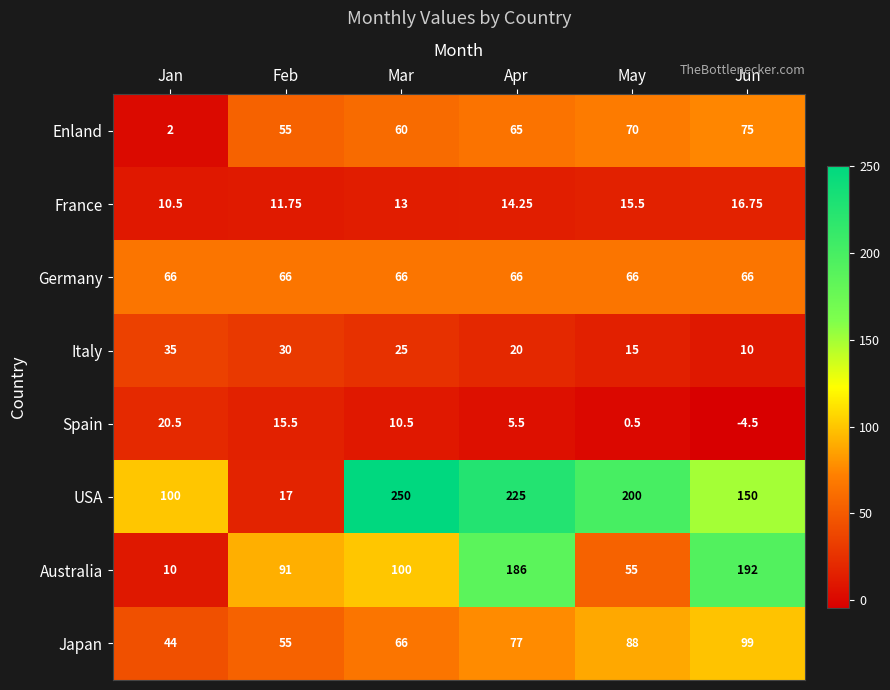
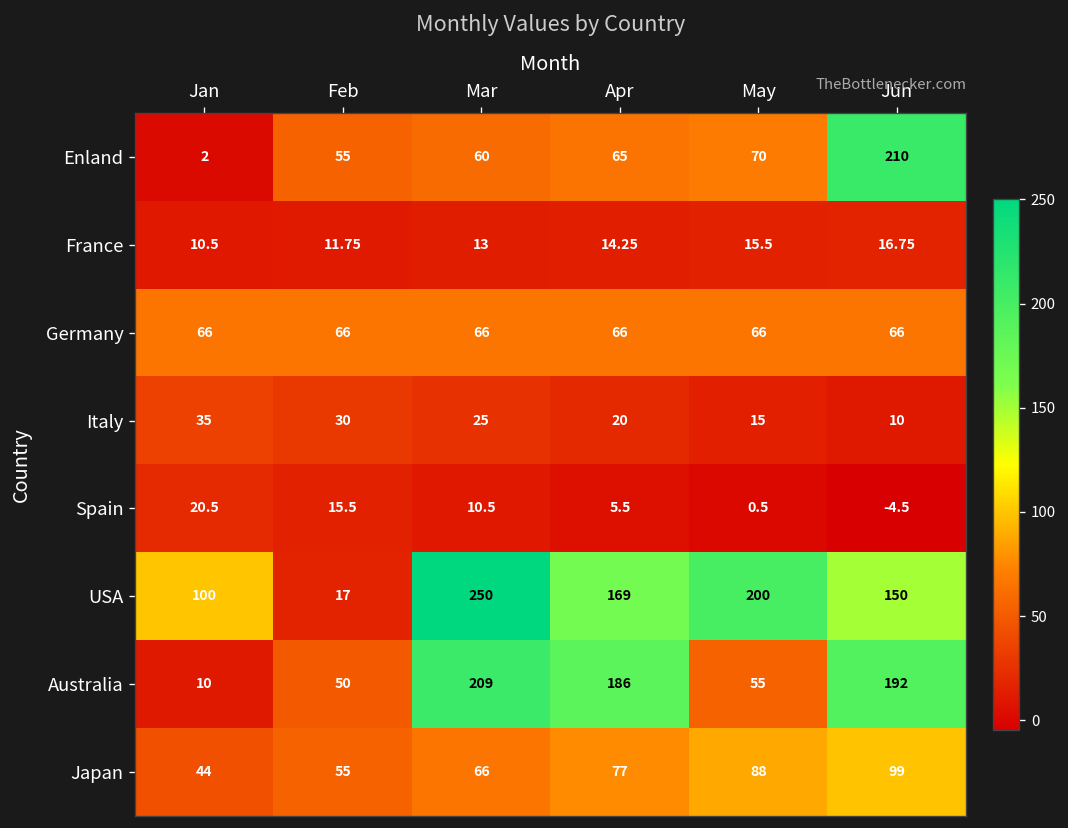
  {
    "Enland": {
      "Jan": 2,
      "Feb": 55,
      "Mar": 60,
      "Apr": 65,
      "May": 70,
-     "Jun": 75
+     "Jun": 210
    },
    "France": {
      "Jan": 10.5,
      "Feb": 11.75,
      "Mar": 13,
      "Apr": 14.25,
      "May": 15.5,
      "Jun": 16.75
    },
    "Germany": {
      "Jan": 66,
      "Feb": 66,
      "Mar": 66,
      "Apr": 66,
      "May": 66,
      "Jun": 66
    },
    "Italy": {
      "Jan": 35,
      "Feb": 30,
      "Mar": 25,
      "Apr": 20,
      "May": 15,
      "Jun": 10
    },
    "Spain": {
      "Jan": 20.5,
      "Feb": 15.5,
      "Mar": 10.5,
      "Apr": 5.5,
      "May": 0.5,
      "Jun": -4.5
    },
    "USA": {
      "Jan": 100,
      "Feb": 17,
      "Mar": 250,
-     "Apr": 225,
+     "Apr": 169,
      "May": 200,
      "Jun": 150
    },
    "Australia": {
      "Jan": 10,
-     "Feb": 91,
-     "Mar": 100,
+     "Feb": 50,
+     "Mar": 209,
      "Apr": 186,
      "May": 55,
      "Jun": 192
    },
    "Japan": {
      "Jan": 44,
      "Feb": 55,
      "Mar": 66,
      "Apr": 77,
      "May": 88,
      "Jun": 99
    }
  }
